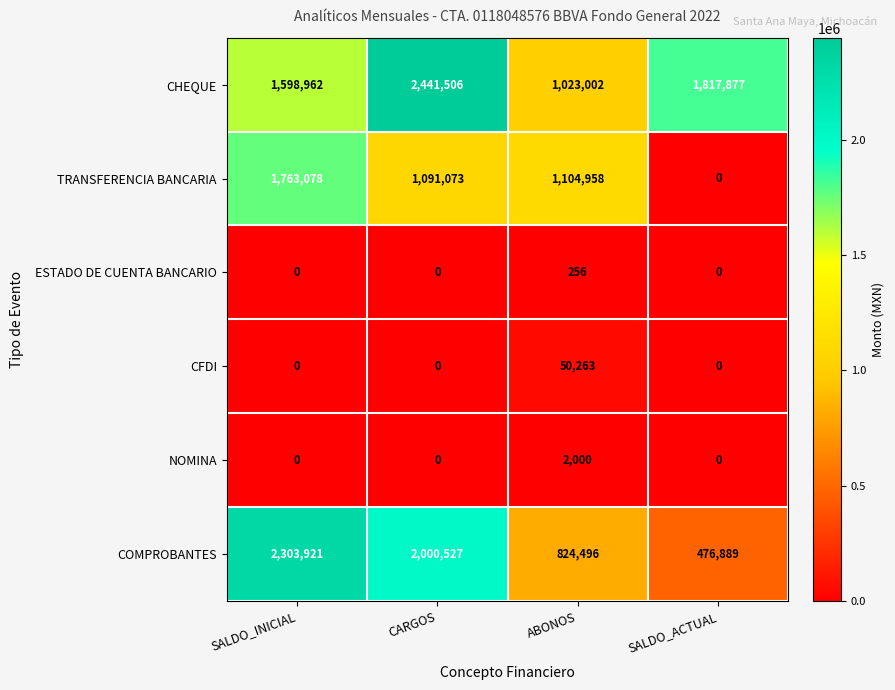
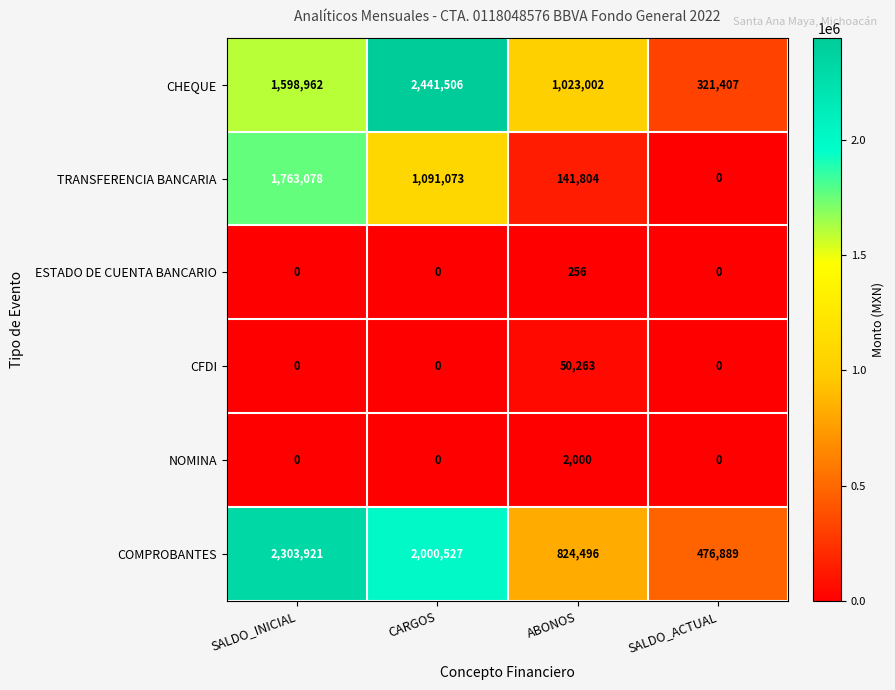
  {
    "CHEQUE": {
      "SALDO_INICIAL": "1,598,962",
      "CARGOS": "2,441,506",
      "ABONOS": "1,023,002",
-     "SALDO_ACTUAL": "1,817,877"
+     "SALDO_ACTUAL": "321,407"
    },
    "TRANSFERENCIA BANCARIA": {
      "SALDO_INICIAL": "1,763,078",
      "CARGOS": "1,091,073",
-     "ABONOS": "1,104,958",
+     "ABONOS": "141,804",
      "SALDO_ACTUAL": "0"
    },
    "ESTADO DE CUENTA BANCARIO": {
      "SALDO_INICIAL": "0",
      "CARGOS": "0",
      "ABONOS": "256",
      "SALDO_ACTUAL": "0"
    },
    "CFDI": {
      "SALDO_INICIAL": "0",
      "CARGOS": "0",
      "ABONOS": "50,263",
      "SALDO_ACTUAL": "0"
    },
    "NOMINA": {
      "SALDO_INICIAL": "0",
      "CARGOS": "0",
      "ABONOS": "2,000",
      "SALDO_ACTUAL": "0"
    },
    "COMPROBANTES": {
      "SALDO_INICIAL": "2,303,921",
      "CARGOS": "2,000,527",
      "ABONOS": "824,496",
      "SALDO_ACTUAL": "476,889"
    }
  }
